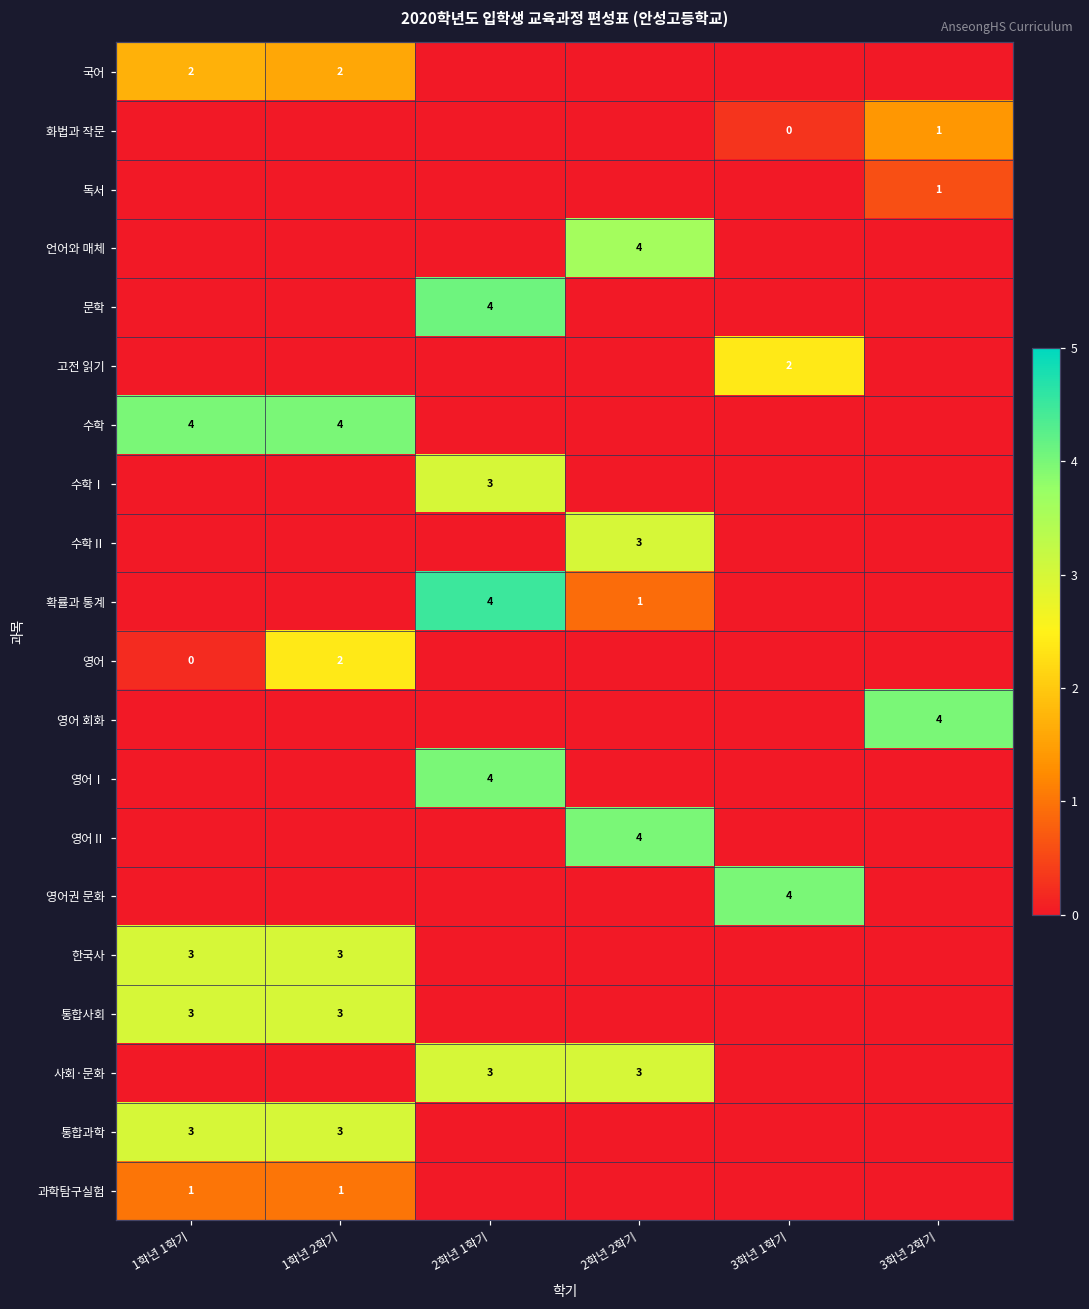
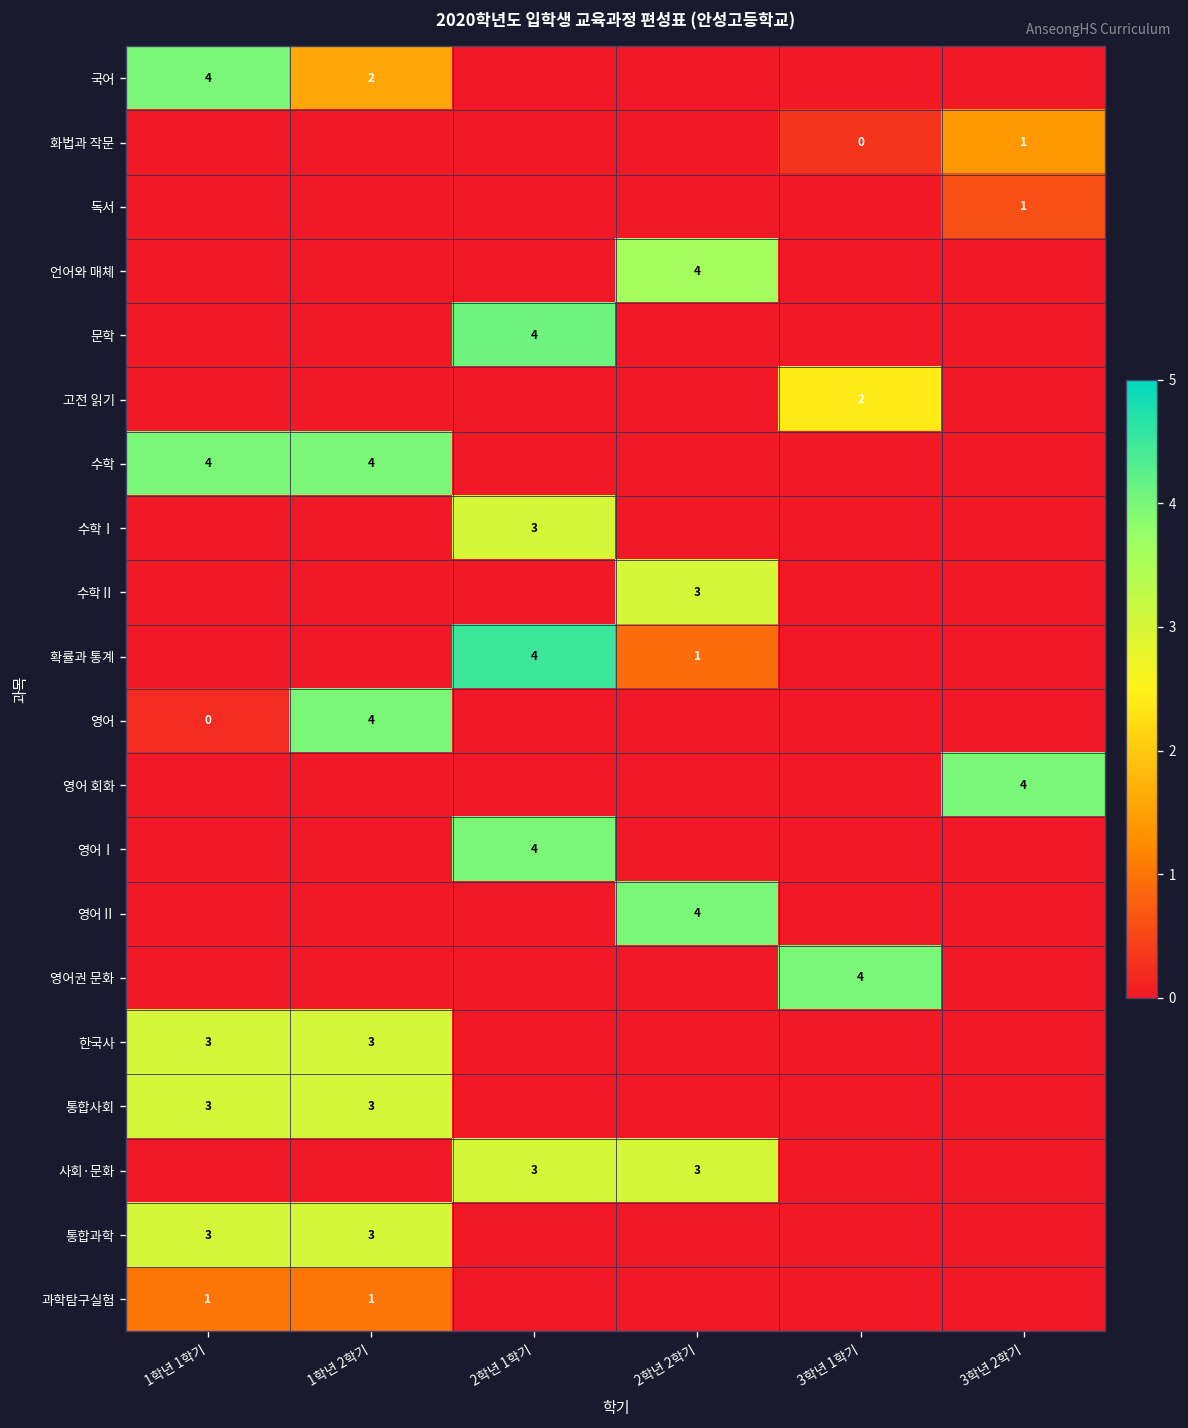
  {
    "국어": {
-     "1학년 1학기": 2,
+     "1학년 1학기": 4,
      "1학년 2학기": 2
    },
    "화법과 작문": {
      "3학년 1학기": 0,
      "3학년 2학기": 1
    },
    "독서": {
      "3학년 2학기": 1
    },
    "언어와 매체": {
      "2학년 2학기": 4
    },
    "문학": {
      "2학년 1학기": 4
    },
    "고전 읽기": {
      "3학년 1학기": 2
    },
    "수학": {
      "1학년 1학기": 4,
      "1학년 2학기": 4
    },
    "수학Ⅰ": {
      "2학년 1학기": 3
    },
    "수학Ⅱ": {
      "2학년 2학기": 3
    },
    "확률과 통계": {
      "2학년 1학기": 4,
      "2학년 2학기": 1
    },
    "영어": {
      "1학년 1학기": 0,
-     "1학년 2학기": 2
+     "1학년 2학기": 4
    },
    "영어 회화": {
      "3학년 2학기": 4
    },
    "영어Ⅰ": {
      "2학년 1학기": 4
    },
    "영어Ⅱ": {
      "2학년 2학기": 4
    },
    "영어권 문화": {
      "3학년 1학기": 4
    },
    "한국사": {
      "1학년 1학기": 3,
      "1학년 2학기": 3
    },
    "통합사회": {
      "1학년 1학기": 3,
      "1학년 2학기": 3
    },
    "사회·문화": {
      "2학년 1학기": 3,
      "2학년 2학기": 3
    },
    "통합과학": {
      "1학년 1학기": 3,
      "1학년 2학기": 3
    },
    "과학탐구실험": {
      "1학년 1학기": 1,
      "1학년 2학기": 1
    }
  }
